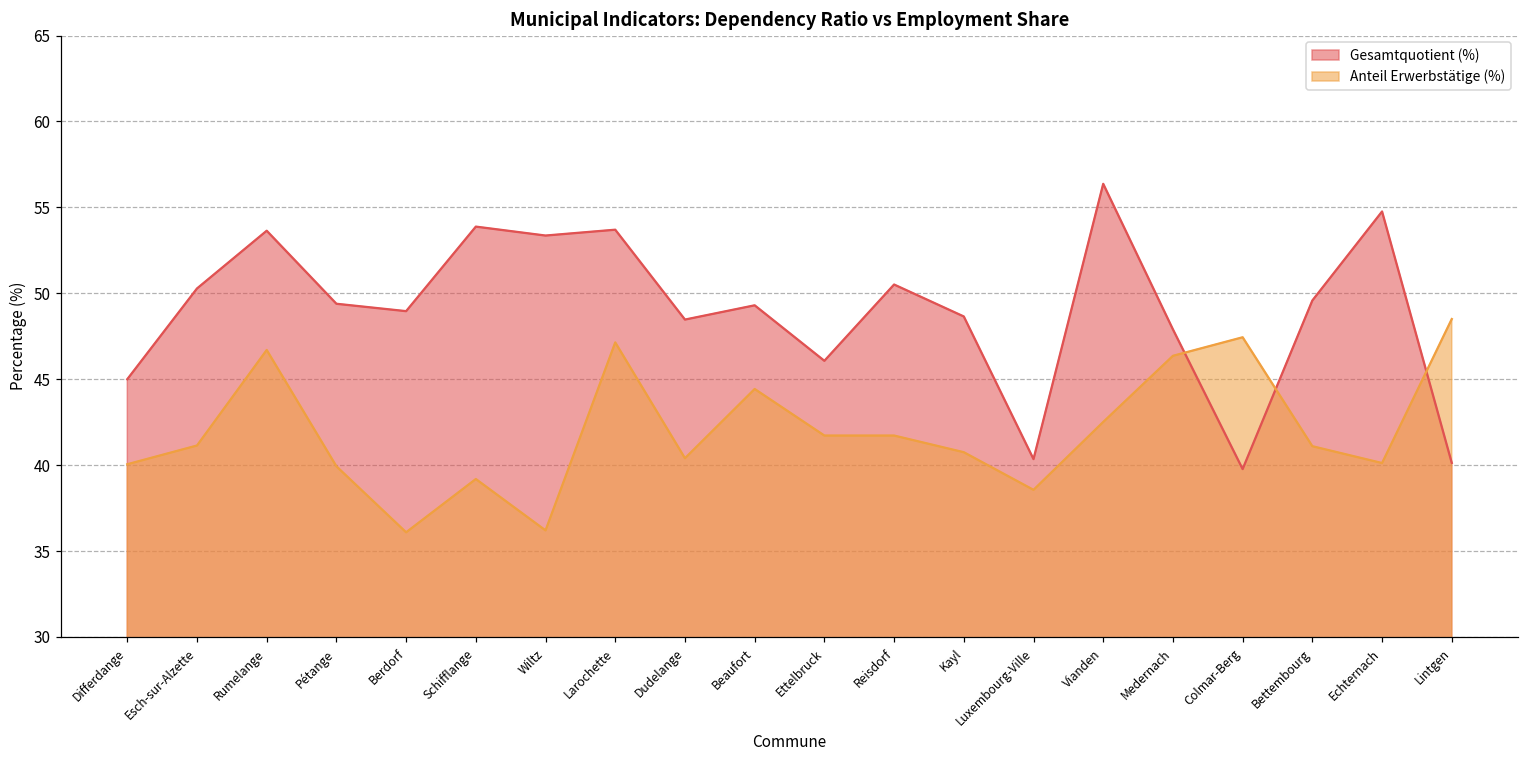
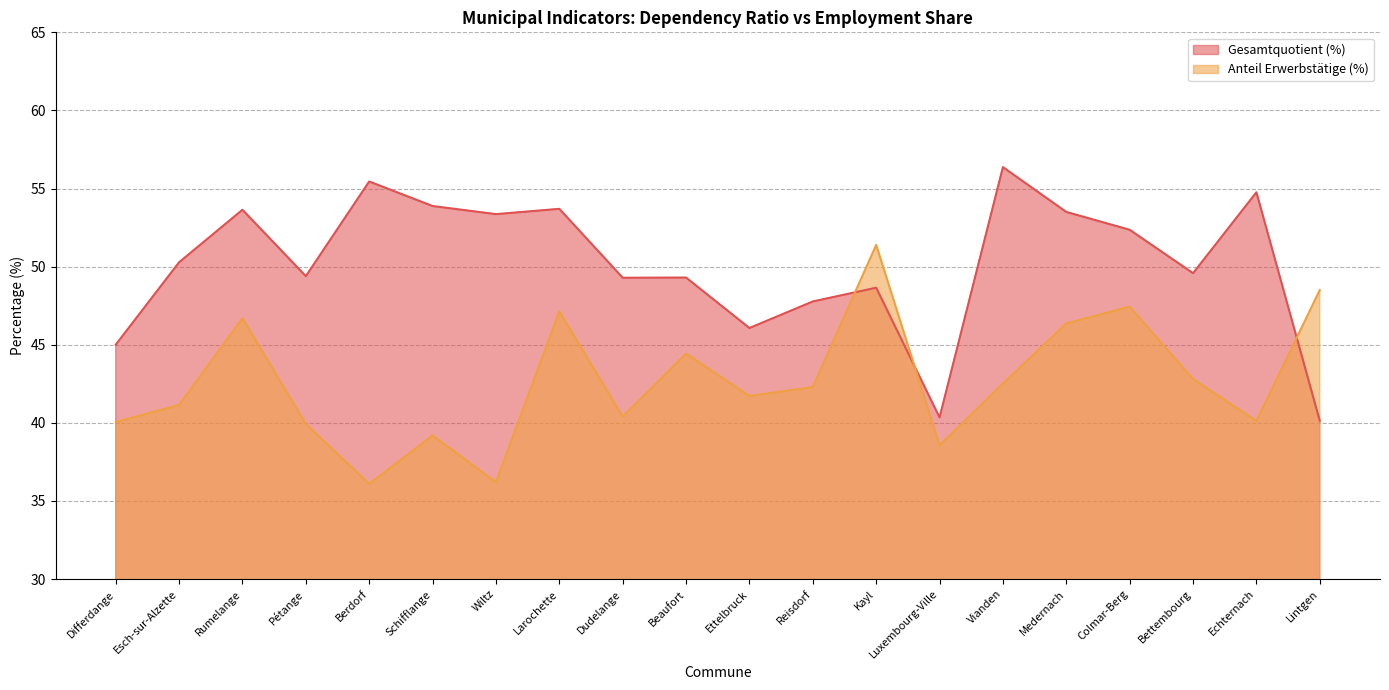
  {
    "Gesamtquotient (%)": {
      "Differdange": 45.0,
      "Esch-sur-Alzette": 50.3,
      "Rumelange": 53.6,
      "Pétange": 49.4,
-     "Berdorf": 49.0,
+     "Berdorf": 55.5,
      "Schifflange": 53.9,
      "Wiltz": 53.4,
      "Larochette": 53.7,
-     "Dudelange": 48.5,
+     "Dudelange": 49.3,
      "Beaufort": 49.3,
      "Ettelbruck": 46.1,
-     "Reisdorf": 50.5,
+     "Reisdorf": 47.8,
      "Kayl": 48.7,
      "Luxembourg-Ville": 40.4,
      "Vianden": 56.4,
-     "Medernach": 47.9,
-     "Colmar-Berg": 39.8,
+     "Medernach": 53.5,
+     "Colmar-Berg": 52.4,
      "Bettembourg": 49.6,
      "Echternach": 54.8,
      "Lintgen": 40.1
    },
    "Anteil Erwerbstätige (%)": {
      "Differdange": 40.1,
      "Esch-sur-Alzette": 41.1,
      "Rumelange": 46.7,
      "Pétange": 39.9,
      "Berdorf": 36.1,
      "Schifflange": 39.2,
      "Wiltz": 36.2,
      "Larochette": 47.1,
      "Dudelange": 40.4,
      "Beaufort": 44.4,
      "Ettelbruck": 41.7,
-     "Reisdorf": 41.7,
-     "Kayl": 40.8,
+     "Reisdorf": 42.3,
+     "Kayl": 51.4,
      "Luxembourg-Ville": 38.6,
      "Vianden": 42.5,
      "Medernach": 46.4,
      "Colmar-Berg": 47.4,
-     "Bettembourg": 41.1,
+     "Bettembourg": 42.8,
      "Echternach": 40.1,
      "Lintgen": 48.5
    }
  }
